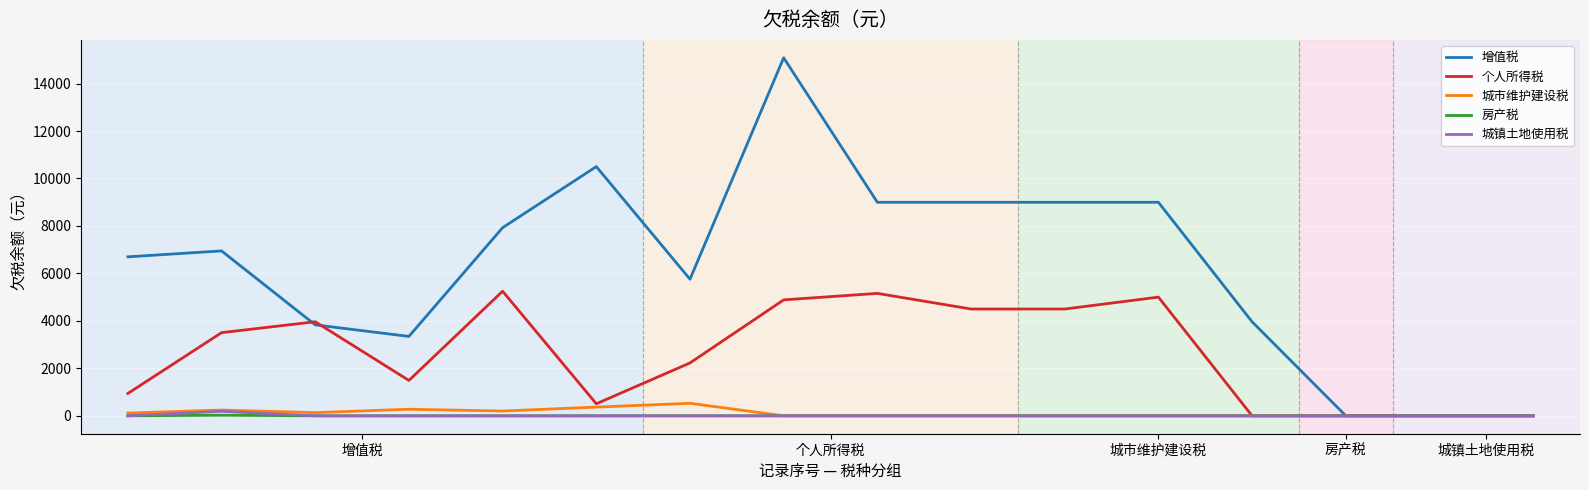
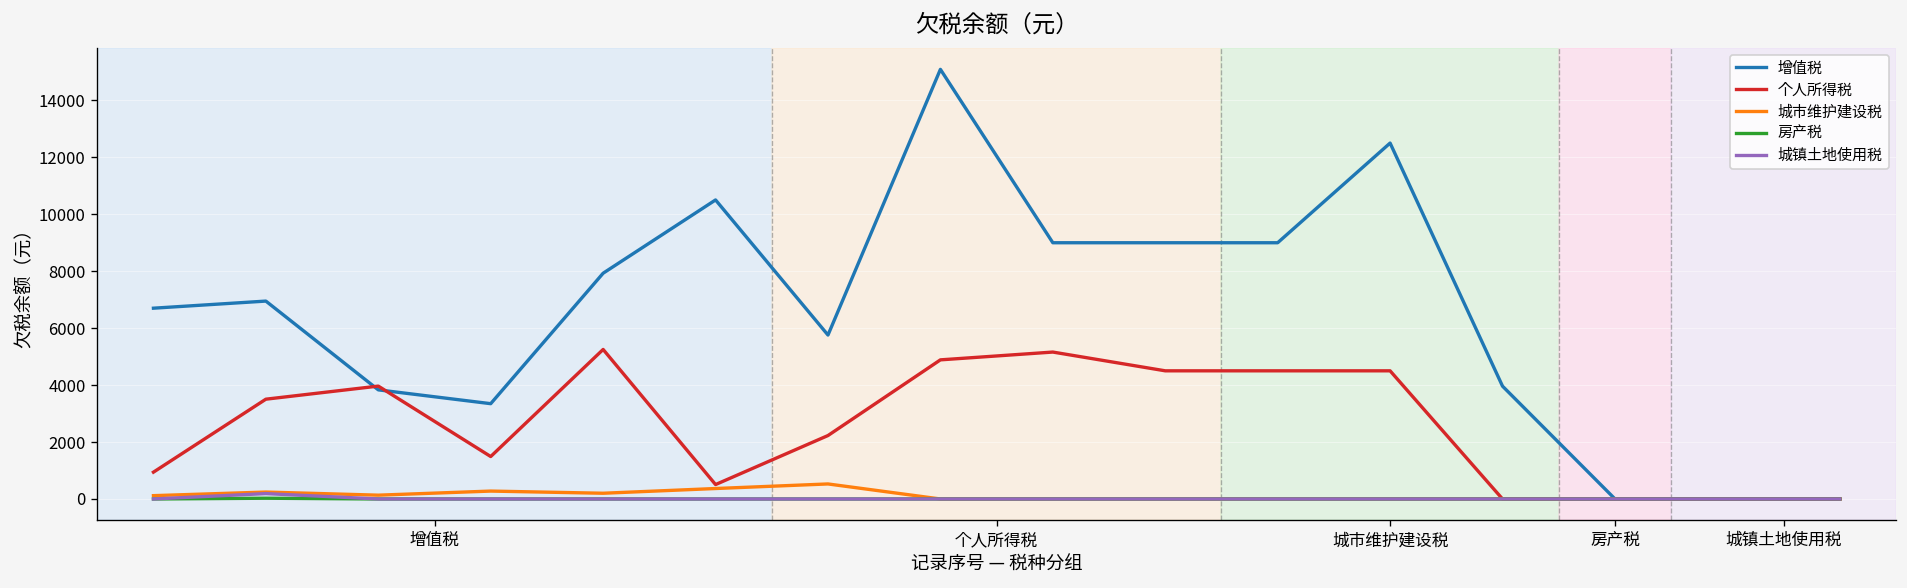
  {
    "增值税": {
-     "城市维护建设税": 9000
+     "城市维护建设税": 12500
    },
    "个人所得税": {
-     "城市维护建设税": 5000
+     "城市维护建设税": 4500
    }
  }
